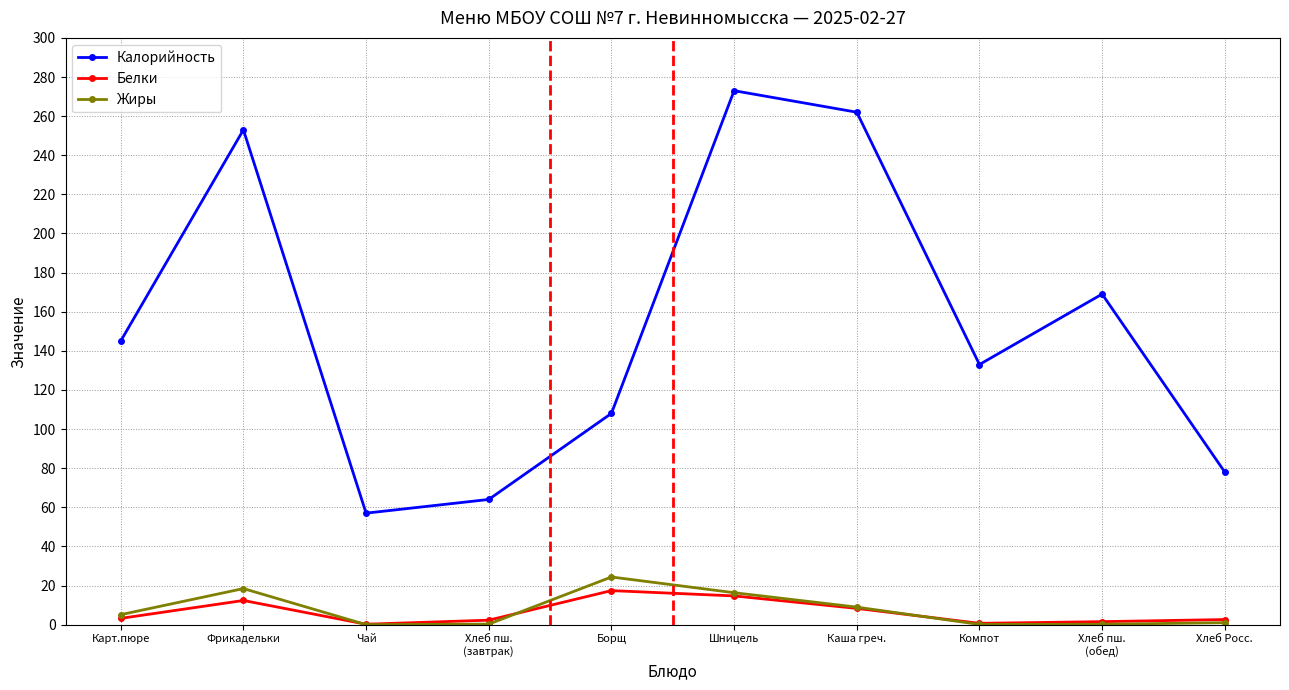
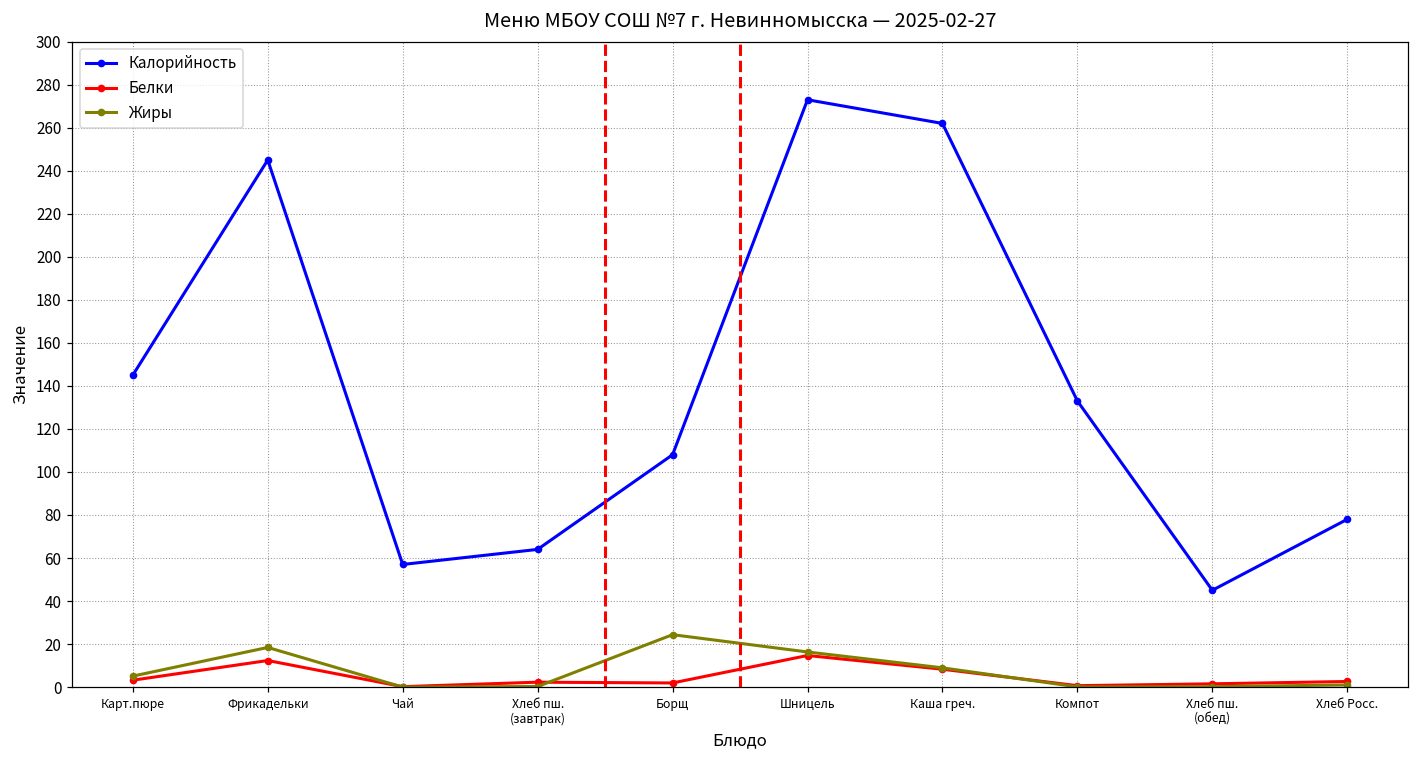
  {
    "Калорийность": {
      "Карт.пюре": 145,
-     "Фрикадельки": 253,
+     "Фрикадельки": 245,
      "Чай": 57,
      "Хлеб пш. (завтрак)": 64,
      "Борщ": 108,
      "Шницель": 273,
      "Каша греч.": 262,
      "Компот": 133,
-     "Хлеб пш. (обед)": 169,
+     "Хлеб пш. (обед)": 45,
      "Хлеб Росс.": 78
    },
    "Белки": {
      "Карт.пюре": 3,
      "Фрикадельки": 12,
      "Хлеб пш. (завтрак)": 2,
-     "Борщ": 17,
+     "Борщ": 2,
      "Шницель": 15,
      "Хлеб пш. (обед)": 2,
      "Хлеб Росс.": 3
    },
    "Жиры": {
      "Карт.пюре": 5,
      "Фрикадельки": 18,
      "Хлеб пш. (завтрак)": 0,
      "Борщ": 24,
      "Шницель": 16,
      "Хлеб пш. (обед)": 0,
      "Хлеб Росс.": 1
    }
  }
